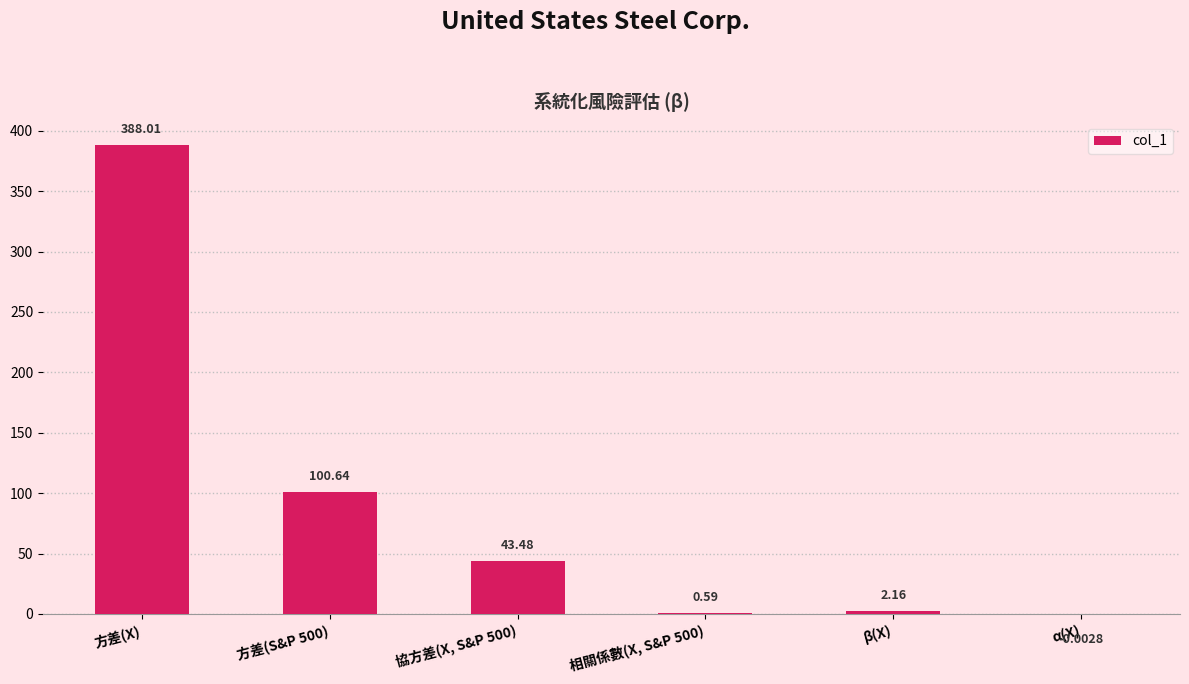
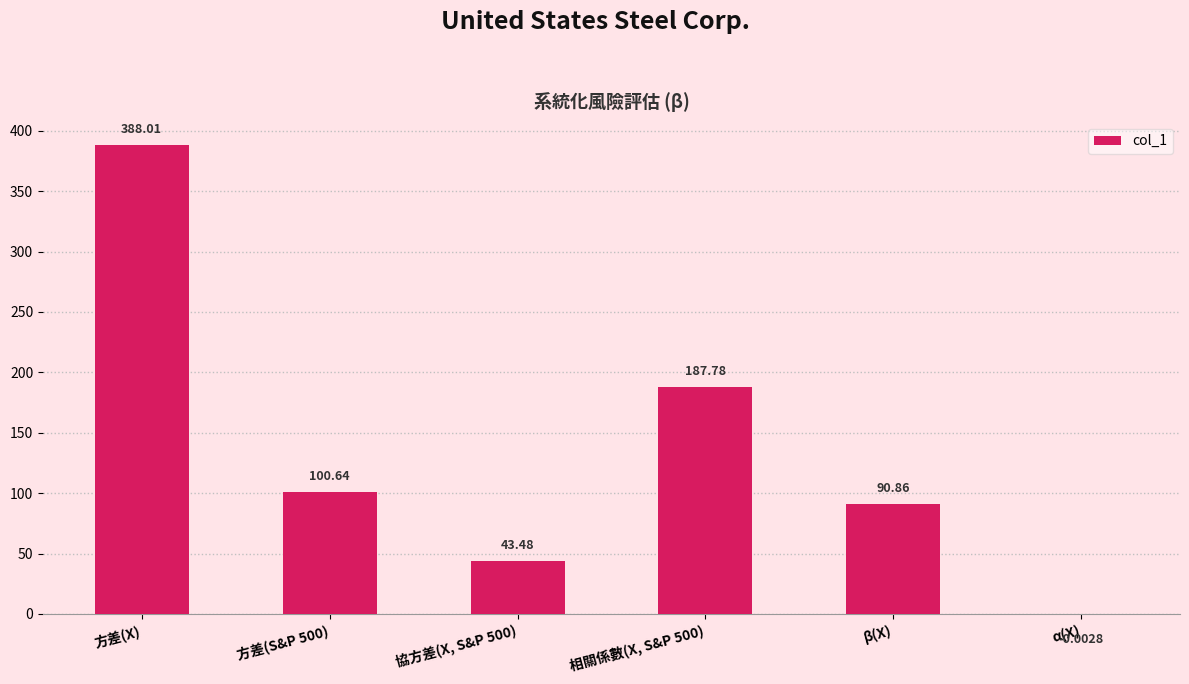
  {
    "方差(X)": 388.01,
    "方差(S&P 500)": 100.64,
    "協方差(X, S&P 500)": 43.48,
-   "相關係數(X, S&P 500)": 0.59,
-   "β(X)": 2.16,
+   "相關係數(X, S&P 500)": 187.78,
+   "β(X)": 90.86,
    "α(X)": -0.0028
  }
